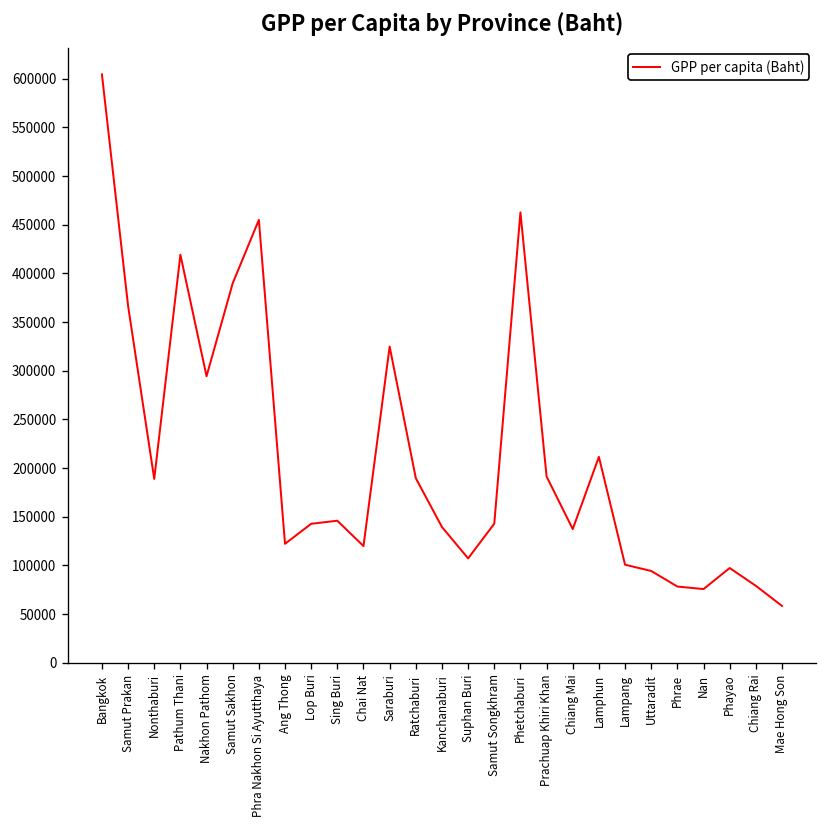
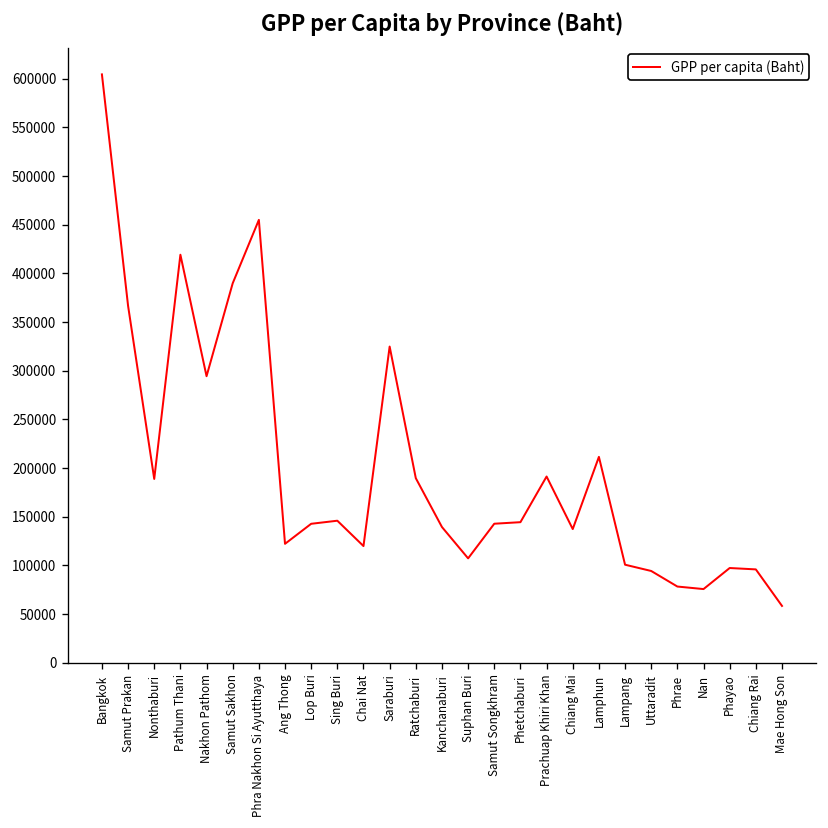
  {
    "Bangkok": 600000,
    "Samut Prakan": 370000,
    "Nonthaburi": 190000,
    "Pathum Thani": 420000,
    "Nakhon Pathom": 290000,
    "Samut Sakhon": 390000,
    "Phra Nakhon Si Ayutthaya": 450000,
    "Ang Thong": 120000,
    "Lop Buri": 140000,
    "Sing Buri": 150000,
    "Chai Nat": 120000,
    "Saraburi": 320000,
    "Ratchaburi": 190000,
    "Kanchanaburi": 140000,
    "Suphan Buri": 110000,
    "Samut Songkhram": 140000,
-   "Phetchaburi": 460000,
+   "Phetchaburi": 140000,
    "Prachuap Khiri Khan": 190000,
    "Chiang Mai": 140000,
    "Lamphun": 210000,
    "Lampang": 100000,
    "Uttaradit": 90000,
    "Phrae": 80000,
    "Nan": 80000,
    "Phayao": 100000,
-   "Chiang Rai": 80000,
+   "Chiang Rai": 100000,
    "Mae Hong Son": 60000
  }
